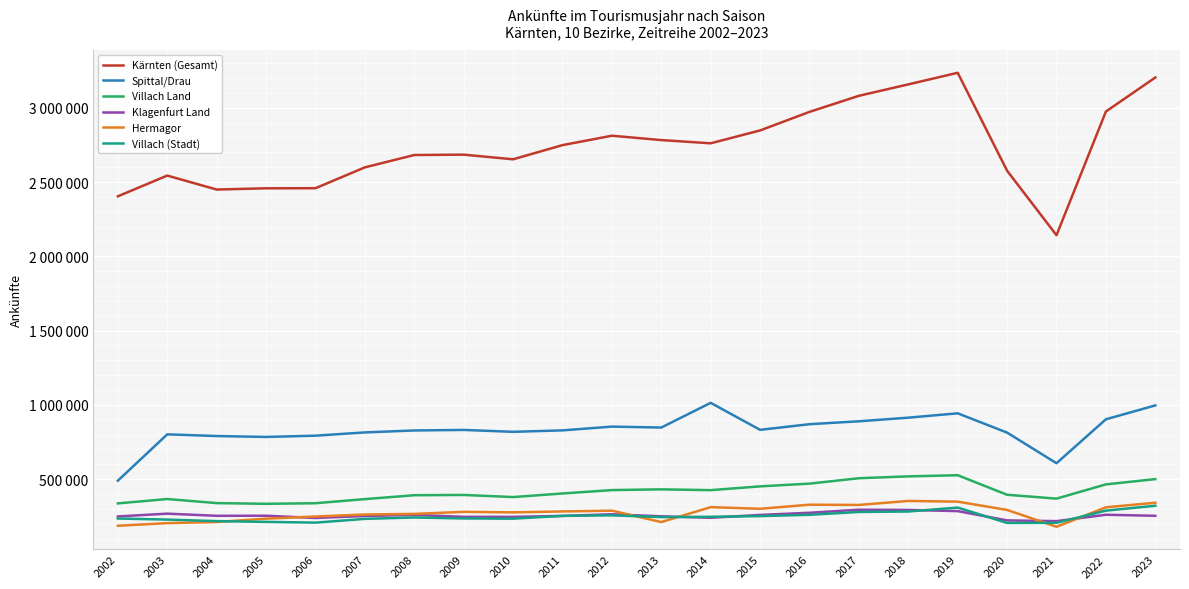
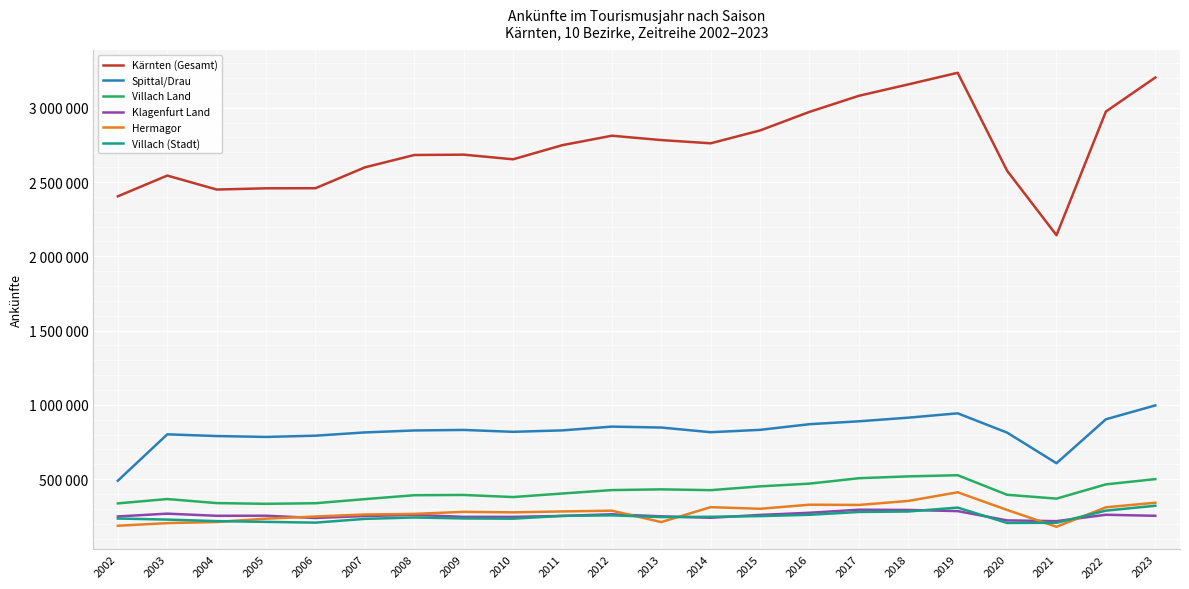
  {
    "Kärnten (Gesamt)": {
      "2002": 2400000,
      "2003": 2540000,
      "2004": 2450000,
      "2005": 2460000,
      "2006": 2460000,
      "2007": 2600000,
      "2008": 2680000,
      "2009": 2680000,
      "2010": 2650000,
      "2011": 2750000,
      "2012": 2810000,
      "2013": 2780000,
      "2014": 2760000,
      "2015": 2850000,
      "2016": 2970000,
      "2017": 3080000,
      "2018": 3160000,
      "2019": 3240000,
      "2020": 2580000,
      "2021": 2140000,
      "2022": 2970000,
      "2023": 3200000
    },
    "Spittal/Drau": {
      "2002": 490000,
      "2003": 800000,
      "2004": 790000,
      "2005": 780000,
      "2006": 790000,
      "2007": 810000,
      "2008": 830000,
      "2009": 830000,
      "2010": 820000,
      "2011": 830000,
      "2012": 850000,
      "2013": 850000,
-     "2014": 1010000,
+     "2014": 820000,
      "2015": 830000,
      "2016": 870000,
      "2017": 890000,
      "2018": 910000,
      "2019": 940000,
      "2020": 810000,
      "2021": 610000,
      "2022": 900000,
      "2023": 1000000
    },
    "Klagenfurt Land": {
      "2003": 270000,
      "2004": 250000,
      "2005": 250000,
      "2019": 280000,
      "2022": 260000,
      "2023": 250000
    },
    "Hermagor": {
      "2002": 190000,
      "2003": 200000,
      "2005": 230000,
      "2009": 280000,
      "2010": 280000,
      "2011": 280000,
      "2012": 290000,
      "2013": 210000,
      "2014": 310000,
      "2015": 300000,
      "2016": 330000,
      "2017": 330000,
      "2018": 350000,
-     "2019": 350000,
+     "2019": 410000,
      "2020": 290000,
      "2021": 180000,
      "2022": 310000,
      "2023": 340000
    }
  }
